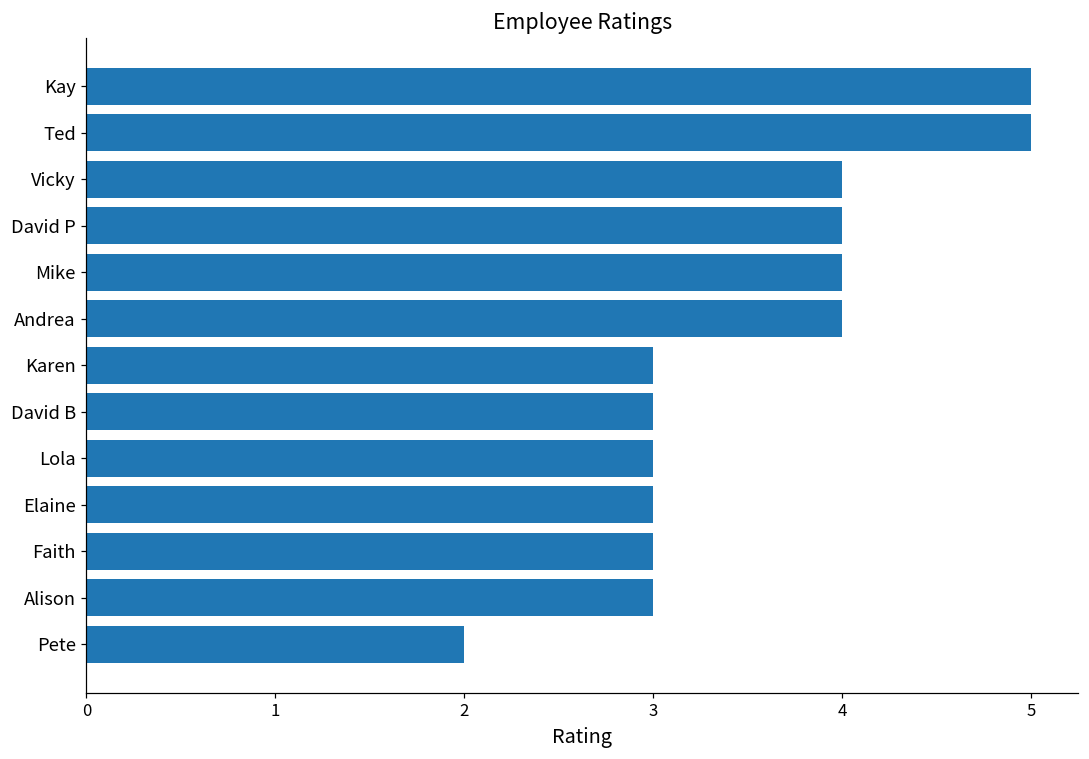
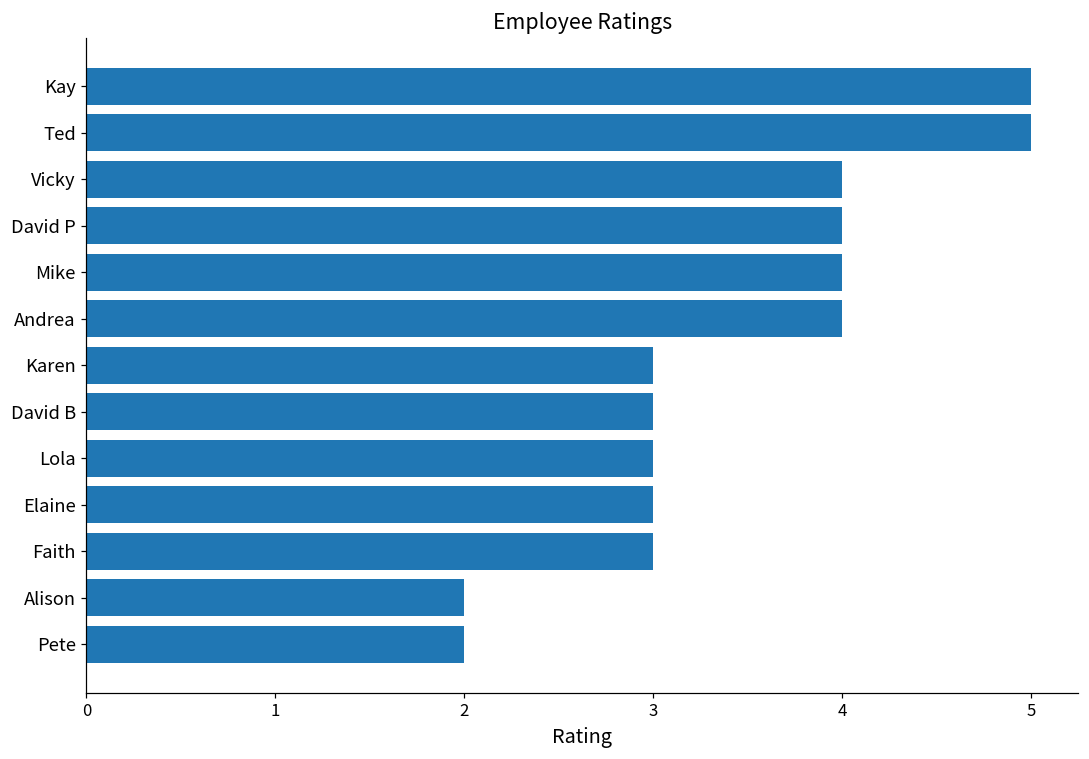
  {
    "Kay": 5,
    "Ted": 5,
    "Vicky": 4,
    "David P": 4,
    "Mike": 4,
    "Andrea": 4,
    "Karen": 3,
    "David B": 3,
    "Lola": 3,
    "Elaine": 3,
    "Faith": 3,
-   "Alison": 3,
+   "Alison": 2,
    "Pete": 2
  }
